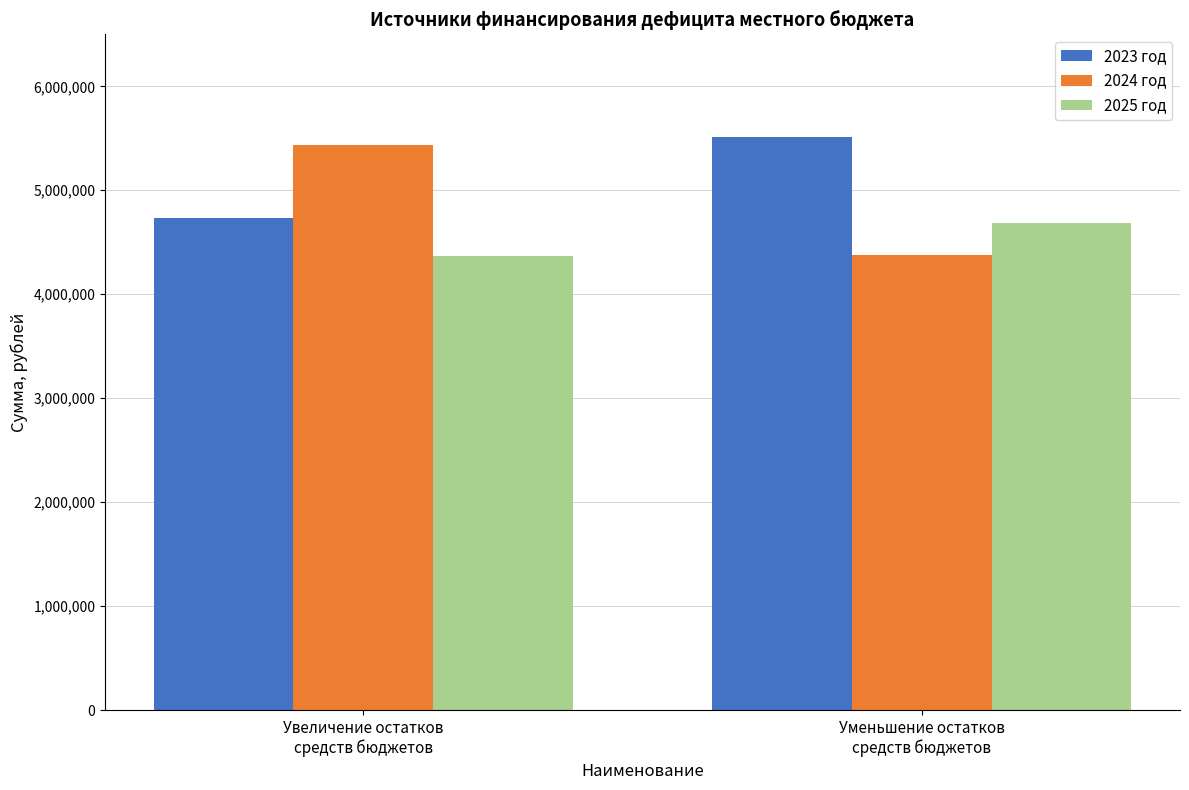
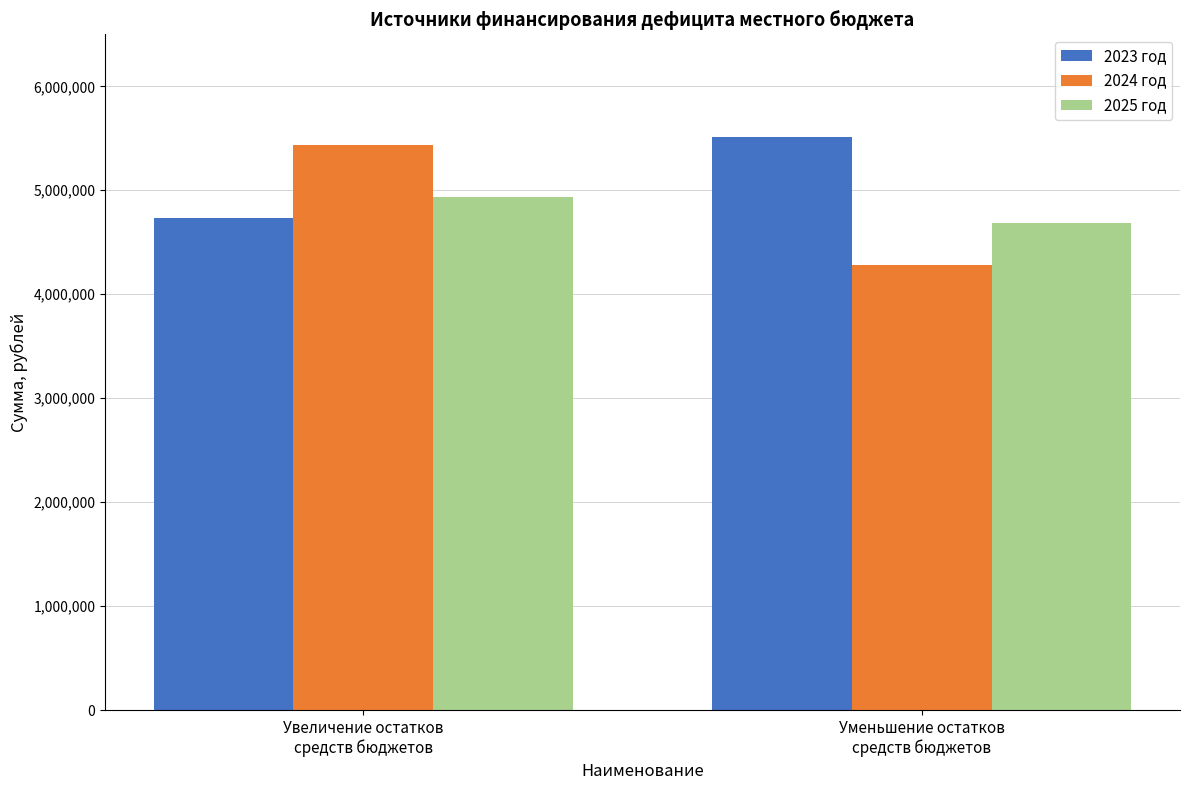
  {
    "2023 год": {
      "Увеличение остатков средств бюджетов": "4,730,000",
      "Уменьшение остатков средств бюджетов": "5,510,000"
    },
    "2024 год": {
      "Увеличение остатков средств бюджетов": "5,440,000",
-     "Уменьшение остатков средств бюджетов": "4,380,000"
+     "Уменьшение остатков средств бюджетов": "4,280,000"
    },
    "2025 год": {
-     "Увеличение остатков средств бюджетов": "4,360,000",
+     "Увеличение остатков средств бюджетов": "4,940,000",
      "Уменьшение остатков средств бюджетов": "4,690,000"
    }
  }
